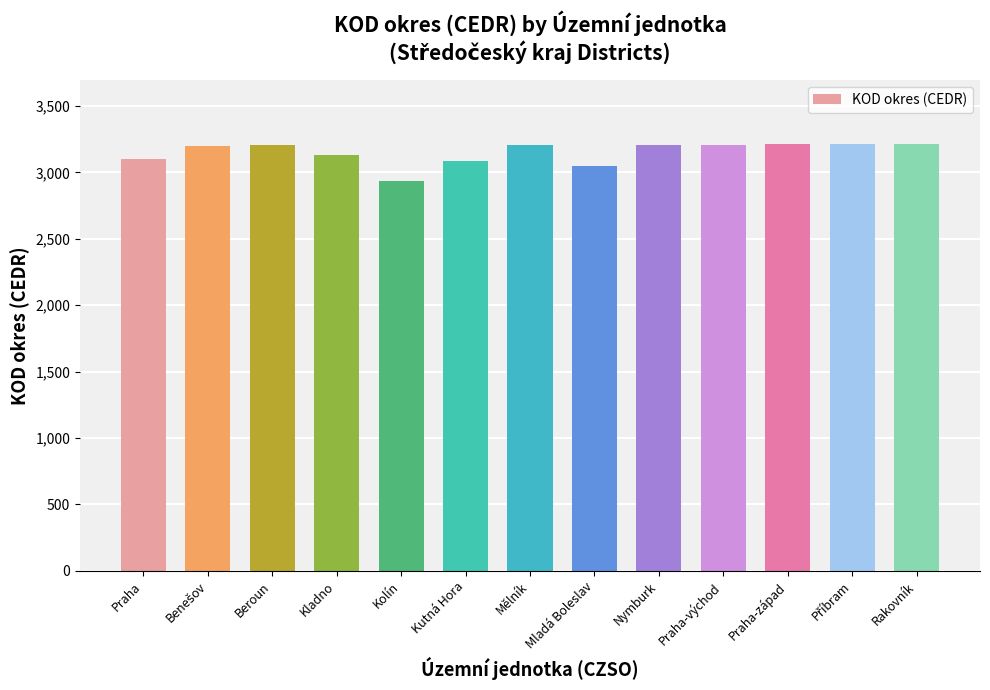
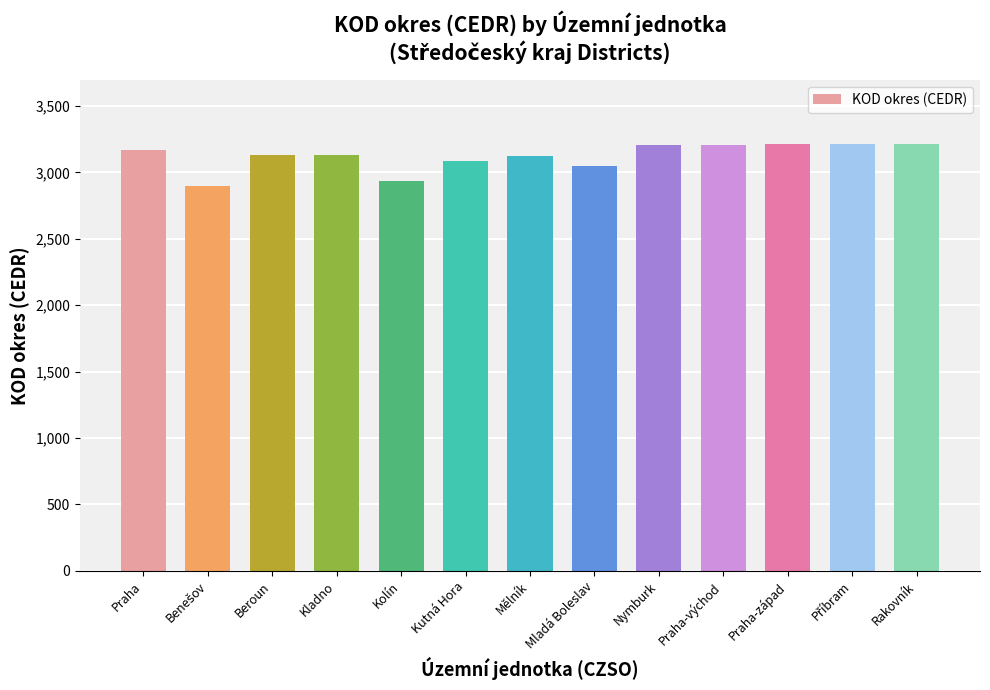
  {
-   "Praha": "3,100",
-   "Benešov": "3,200",
-   "Beroun": "3,200",
+   "Praha": "3,170",
+   "Benešov": "2,900",
+   "Beroun": "3,130",
    "Kladno": "3,130",
    "Kolín": "2,940",
    "Kutná Hora": "3,080",
-   "Mělník": "3,210",
+   "Mělník": "3,120",
    "Mladá Boleslav": "3,050",
    "Nymburk": "3,210",
    "Praha-východ": "3,210",
    "Praha-západ": "3,210",
    "Příbram": "3,210",
    "Rakovník": "3,210"
  }
